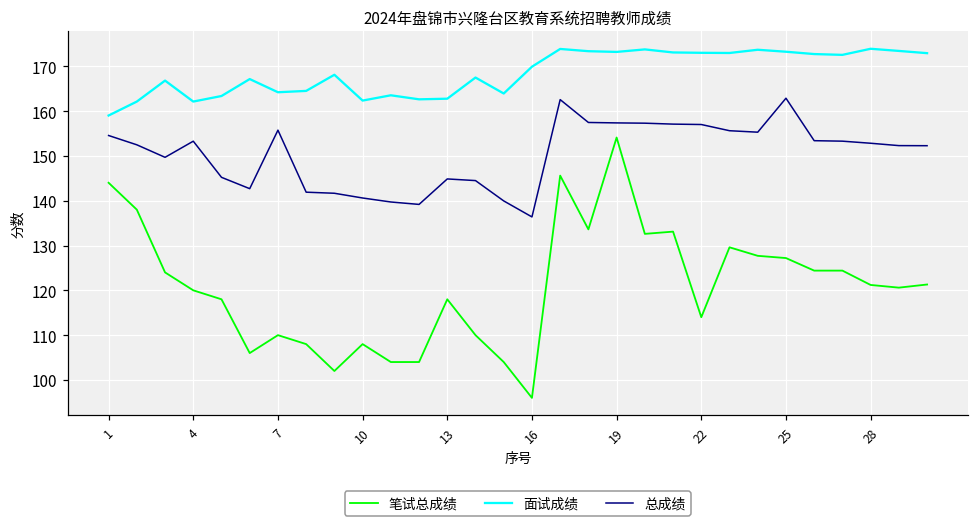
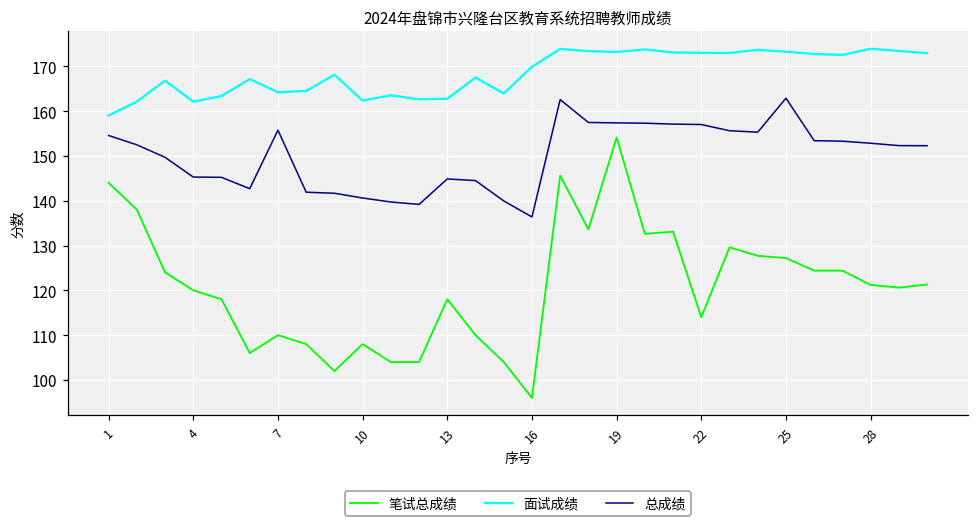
  {
    "笔试总成绩": {
      "1": 144,
      "4": 120,
      "7": 110,
      "10": 108,
      "13": 118,
      "16": 96,
      "19": 154,
      "22": 114,
      "25": 127,
      "28": 121
    },
    "面试成绩": {
      "1": 159,
      "4": 162,
      "7": 164,
      "10": 162,
      "13": 163,
      "16": 170,
      "19": 173,
      "22": 173,
      "25": 173,
      "28": 174
    },
    "总成绩": {
      "1": 155,
-     "4": 153,
+     "4": 145,
      "7": 156,
      "10": 141,
      "13": 145,
      "16": 136,
      "19": 157,
      "22": 157,
      "25": 163,
      "28": 153
    }
  }
